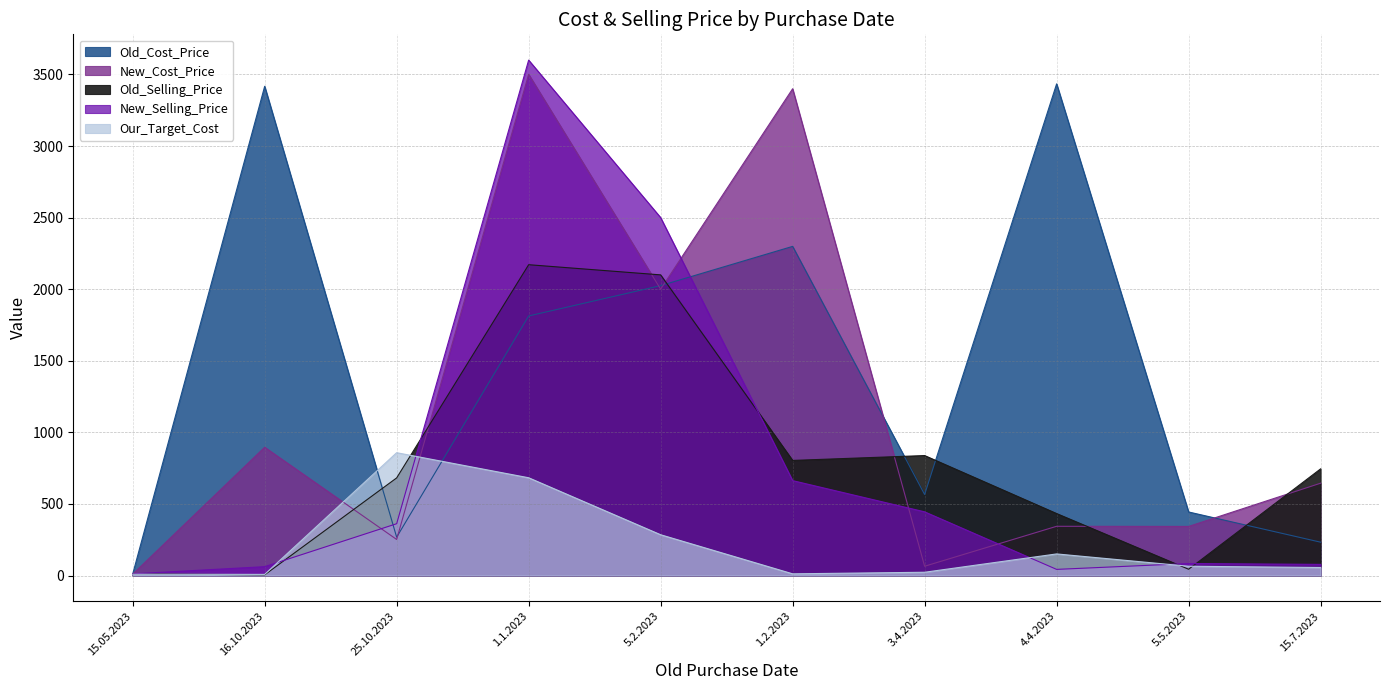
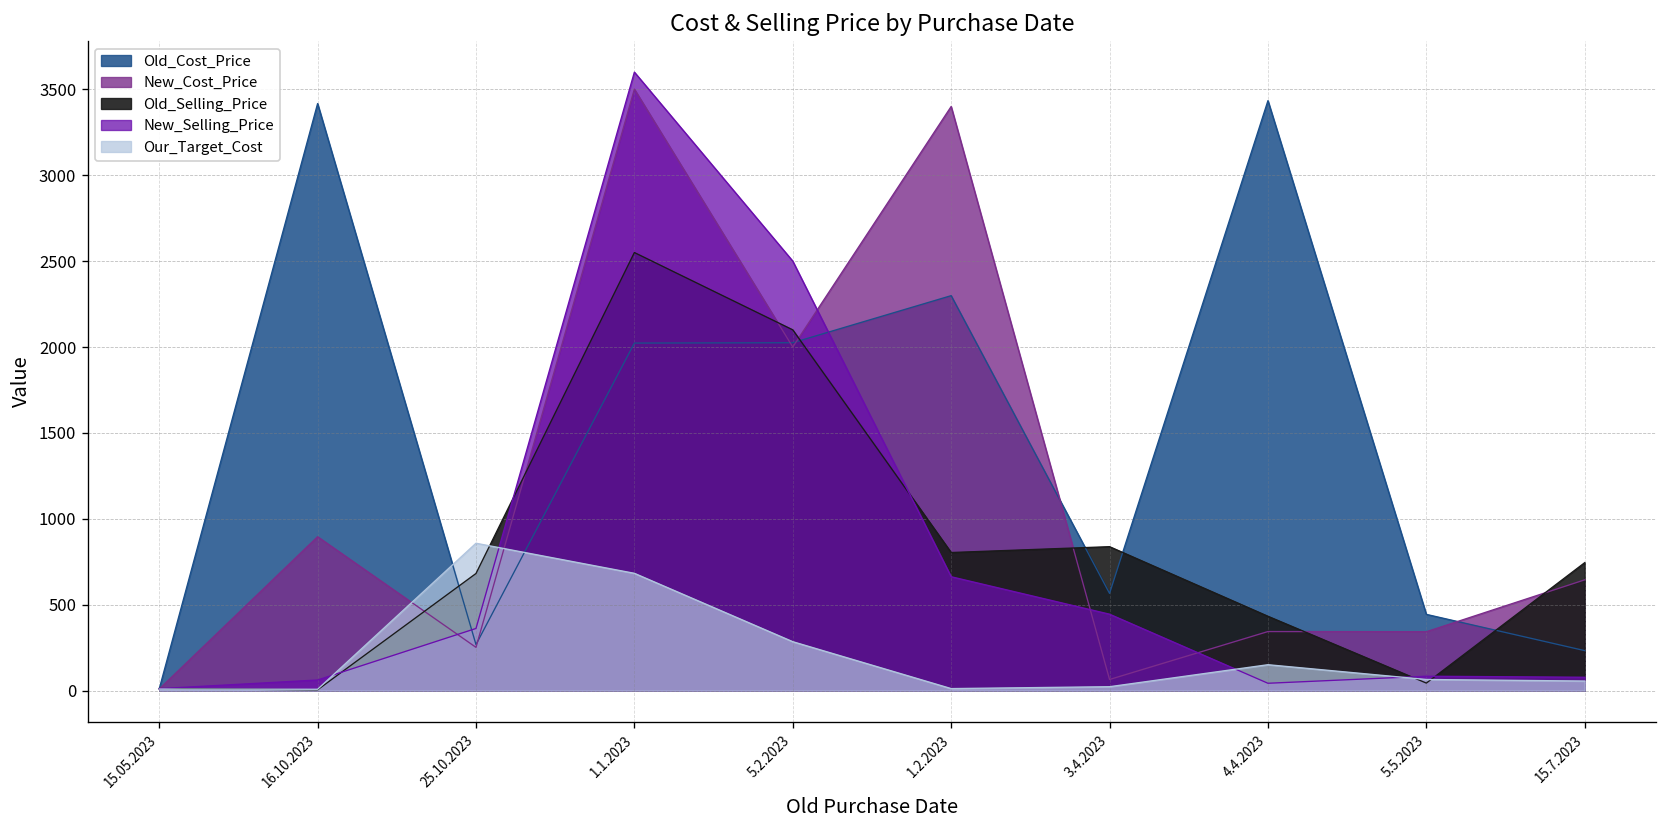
  {
    "Old_Cost_Price": {
      "16.10.2023": 3420,
-     "1.1.2023": 1810,
+     "1.1.2023": 2020,
      "5.2.2023": 2030,
      "1.2.2023": 2300,
      "3.4.2023": 570,
      "4.4.2023": 3430,
      "5.5.2023": 440,
      "15.7.2023": 230
    },
    "Old_Selling_Price": {
      "25.10.2023": 680,
-     "1.1.2023": 2170,
+     "1.1.2023": 2550,
      "5.2.2023": 2100,
      "1.2.2023": 800,
      "3.4.2023": 840,
      "4.4.2023": 430,
      "5.5.2023": 40,
      "15.7.2023": 750
    },
    "Our_Target_Cost": {
      "25.10.2023": 860,
      "1.1.2023": 680,
      "5.2.2023": 290,
      "1.2.2023": 10,
      "3.4.2023": 20,
      "4.4.2023": 150,
      "5.5.2023": 70,
      "15.7.2023": 60
    }
  }
